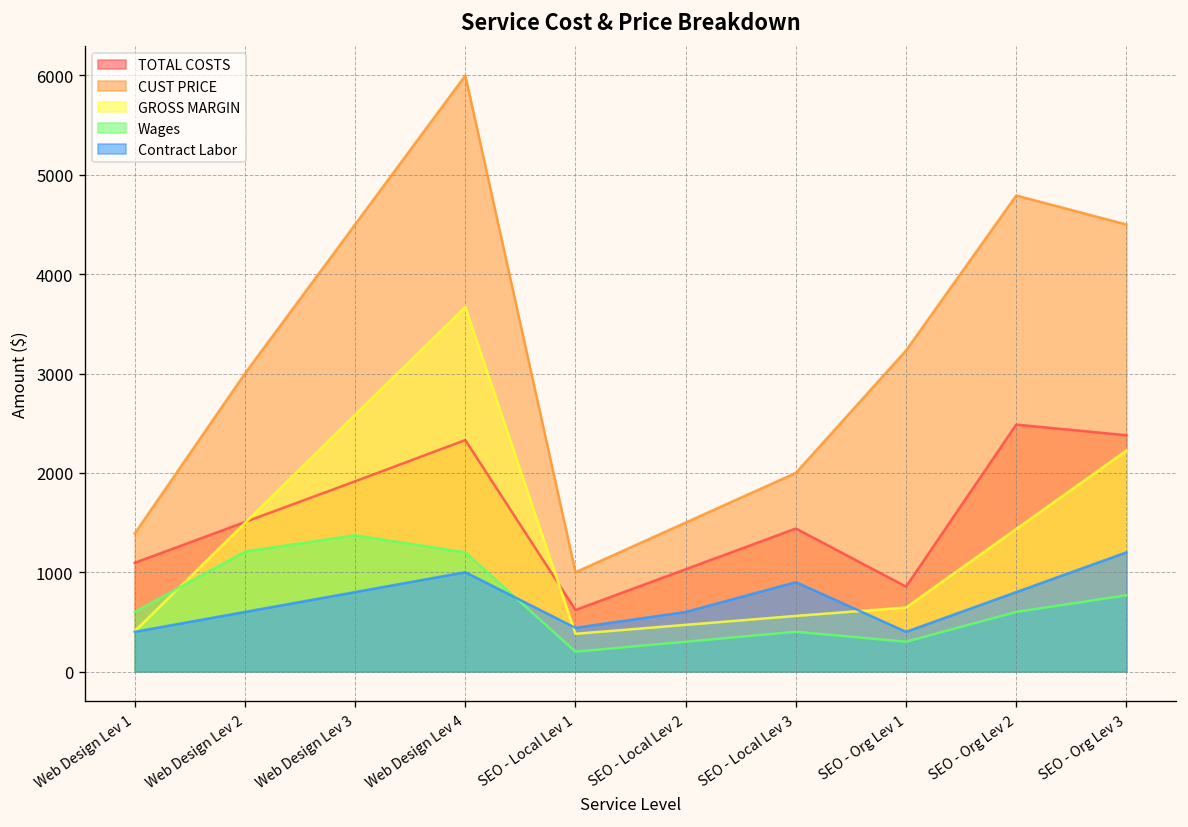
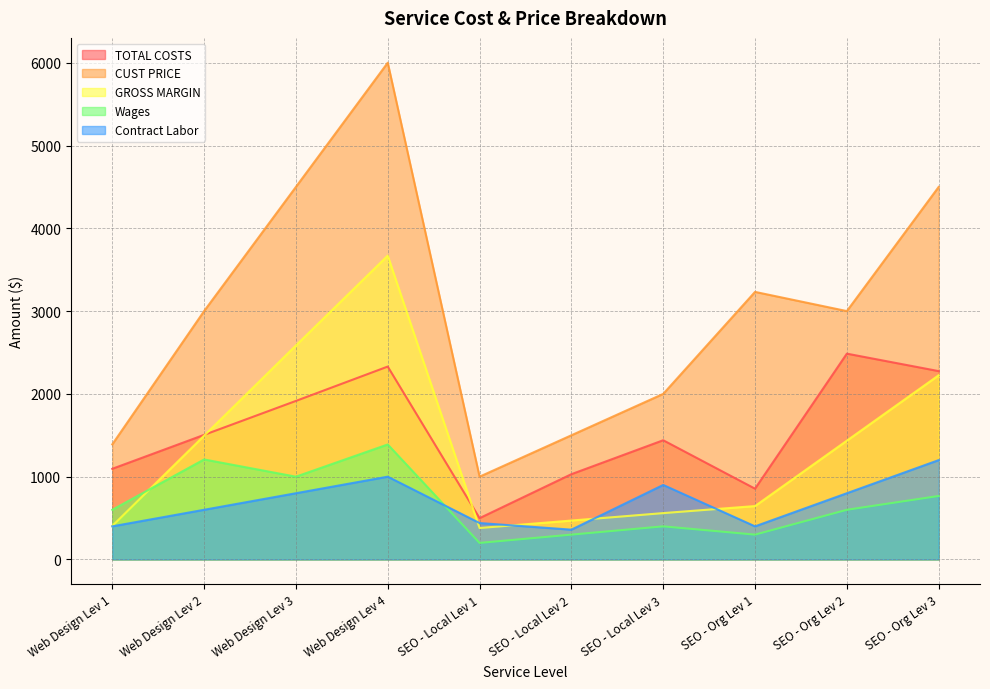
  {
    "TOTAL COSTS": {
      "Web Design Lev 1": 1100,
      "Web Design Lev 3": 1900,
      "Web Design Lev 4": 2300,
-     "SEO - Local Lev 1": 600,
+     "SEO - Local Lev 1": 500,
      "SEO - Local Lev 2": 1000,
      "SEO - Local Lev 3": 1400,
      "SEO - Org Lev 1": 900,
      "SEO - Org Lev 2": 2500,
-     "SEO - Org Lev 3": 2400
+     "SEO - Org Lev 3": 2300
    },
    "CUST PRICE": {
      "Web Design Lev 1": 1400,
      "Web Design Lev 2": 3000,
      "Web Design Lev 3": 4500,
      "Web Design Lev 4": 6000,
      "SEO - Local Lev 1": 1000,
      "SEO - Local Lev 2": 1500,
      "SEO - Local Lev 3": 2000,
      "SEO - Org Lev 1": 3200,
-     "SEO - Org Lev 2": 4800,
+     "SEO - Org Lev 2": 3000,
      "SEO - Org Lev 3": 4500
    },
    "GROSS MARGIN": {
      "Web Design Lev 3": 2600,
      "Web Design Lev 4": 3700,
      "SEO - Local Lev 1": 400,
      "SEO - Local Lev 2": 500,
      "SEO - Local Lev 3": 600,
      "SEO - Org Lev 1": 600,
      "SEO - Org Lev 2": 1400,
      "SEO - Org Lev 3": 2200
    },
    "Wages": {
      "Web Design Lev 1": 600,
      "Web Design Lev 2": 1200,
-     "Web Design Lev 3": 1400,
-     "Web Design Lev 4": 1200,
+     "Web Design Lev 3": 1000,
+     "Web Design Lev 4": 1400,
      "SEO - Local Lev 1": 200,
      "SEO - Local Lev 2": 300,
      "SEO - Local Lev 3": 400,
      "SEO - Org Lev 1": 300,
      "SEO - Org Lev 2": 600,
      "SEO - Org Lev 3": 800
    },
    "Contract Labor": {
      "Web Design Lev 2": 600,
      "Web Design Lev 3": 800,
      "Web Design Lev 4": 1000,
      "SEO - Local Lev 1": 400,
-     "SEO - Local Lev 2": 600,
+     "SEO - Local Lev 2": 400,
      "SEO - Local Lev 3": 900,
      "SEO - Org Lev 1": 400,
      "SEO - Org Lev 2": 800,
      "SEO - Org Lev 3": 1200
    }
  }
